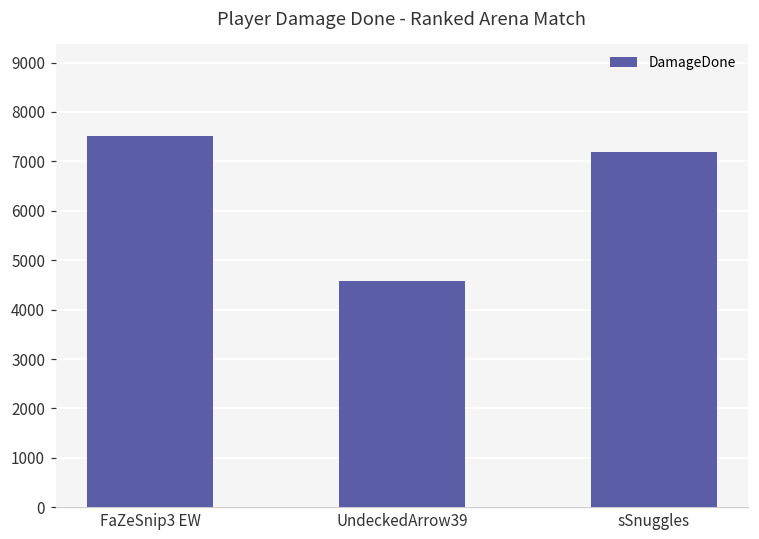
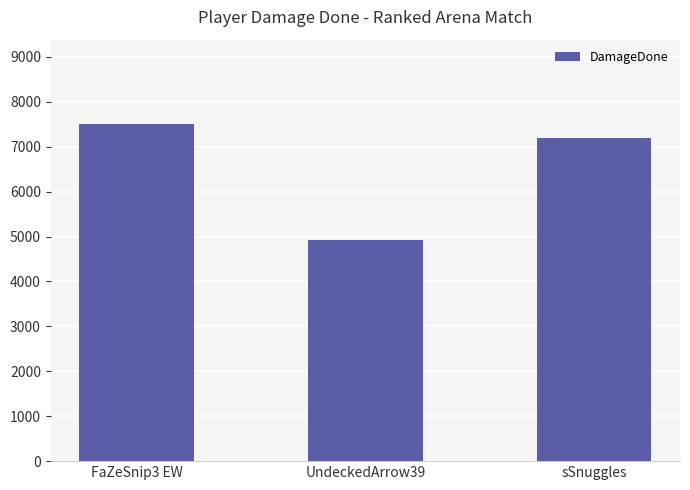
  {
    "FaZeSnip3 EW": 7500,
-   "UndeckedArrow39": 4600,
+   "UndeckedArrow39": 4900,
    "sSnuggles": 7200
  }
